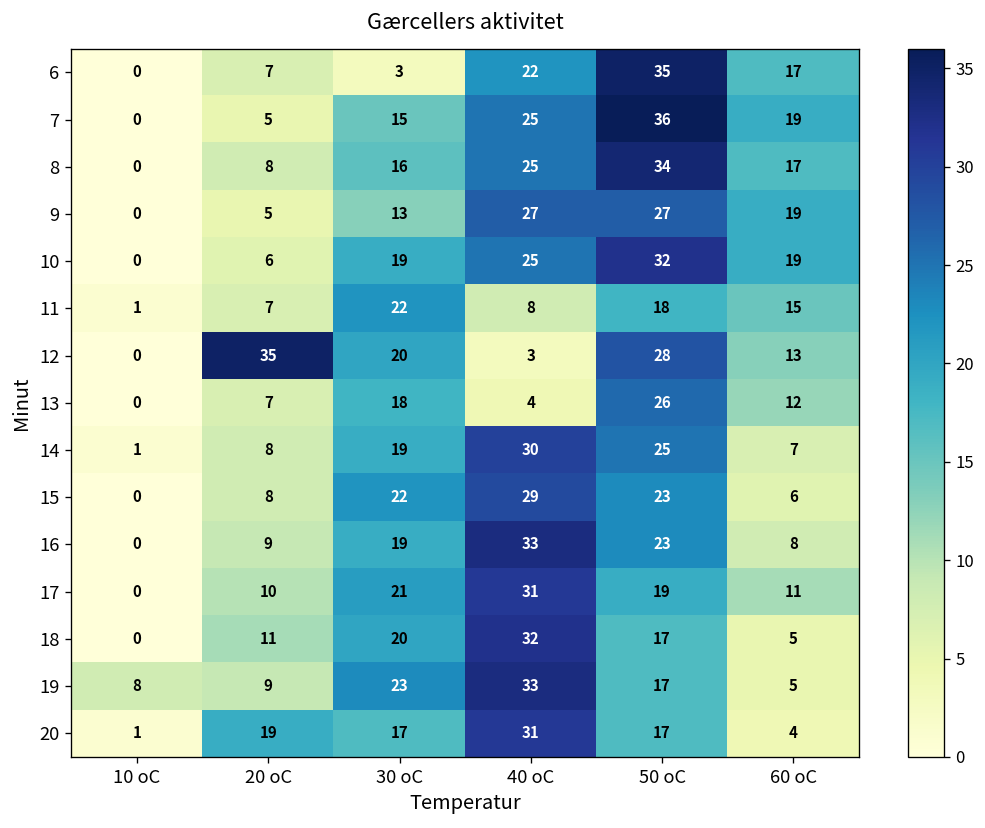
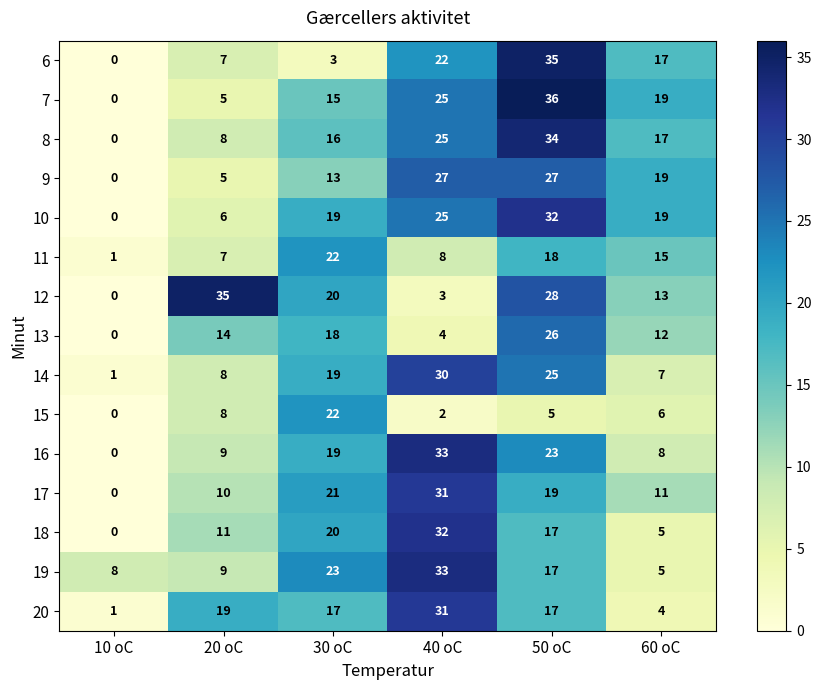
  {
    "6": {
      "10 oC": 0,
      "20 oC": 7,
      "30 oC": 3,
      "40 oC": 22,
      "50 oC": 35,
      "60 oC": 17
    },
    "7": {
      "10 oC": 0,
      "20 oC": 5,
      "30 oC": 15,
      "40 oC": 25,
      "50 oC": 36,
      "60 oC": 19
    },
    "8": {
      "10 oC": 0,
      "20 oC": 8,
      "30 oC": 16,
      "40 oC": 25,
      "50 oC": 34,
      "60 oC": 17
    },
    "9": {
      "10 oC": 0,
      "20 oC": 5,
      "30 oC": 13,
      "40 oC": 27,
      "50 oC": 27,
      "60 oC": 19
    },
    "10": {
      "10 oC": 0,
      "20 oC": 6,
      "30 oC": 19,
      "40 oC": 25,
      "50 oC": 32,
      "60 oC": 19
    },
    "11": {
      "10 oC": 1,
      "20 oC": 7,
      "30 oC": 22,
      "40 oC": 8,
      "50 oC": 18,
      "60 oC": 15
    },
    "12": {
      "10 oC": 0,
      "20 oC": 35,
      "30 oC": 20,
      "40 oC": 3,
      "50 oC": 28,
      "60 oC": 13
    },
    "13": {
      "10 oC": 0,
-     "20 oC": 7,
+     "20 oC": 14,
      "30 oC": 18,
      "40 oC": 4,
      "50 oC": 26,
      "60 oC": 12
    },
    "14": {
      "10 oC": 1,
      "20 oC": 8,
      "30 oC": 19,
      "40 oC": 30,
      "50 oC": 25,
      "60 oC": 7
    },
    "15": {
      "10 oC": 0,
      "20 oC": 8,
      "30 oC": 22,
-     "40 oC": 29,
-     "50 oC": 23,
+     "40 oC": 2,
+     "50 oC": 5,
      "60 oC": 6
    },
    "16": {
      "10 oC": 0,
      "20 oC": 9,
      "30 oC": 19,
      "40 oC": 33,
      "50 oC": 23,
      "60 oC": 8
    },
    "17": {
      "10 oC": 0,
      "20 oC": 10,
      "30 oC": 21,
      "40 oC": 31,
      "50 oC": 19,
      "60 oC": 11
    },
    "18": {
      "10 oC": 0,
      "20 oC": 11,
      "30 oC": 20,
      "40 oC": 32,
      "50 oC": 17,
      "60 oC": 5
    },
    "19": {
      "10 oC": 8,
      "20 oC": 9,
      "30 oC": 23,
      "40 oC": 33,
      "50 oC": 17,
      "60 oC": 5
    },
    "20": {
      "10 oC": 1,
      "20 oC": 19,
      "30 oC": 17,
      "40 oC": 31,
      "50 oC": 17,
      "60 oC": 4
    }
  }
